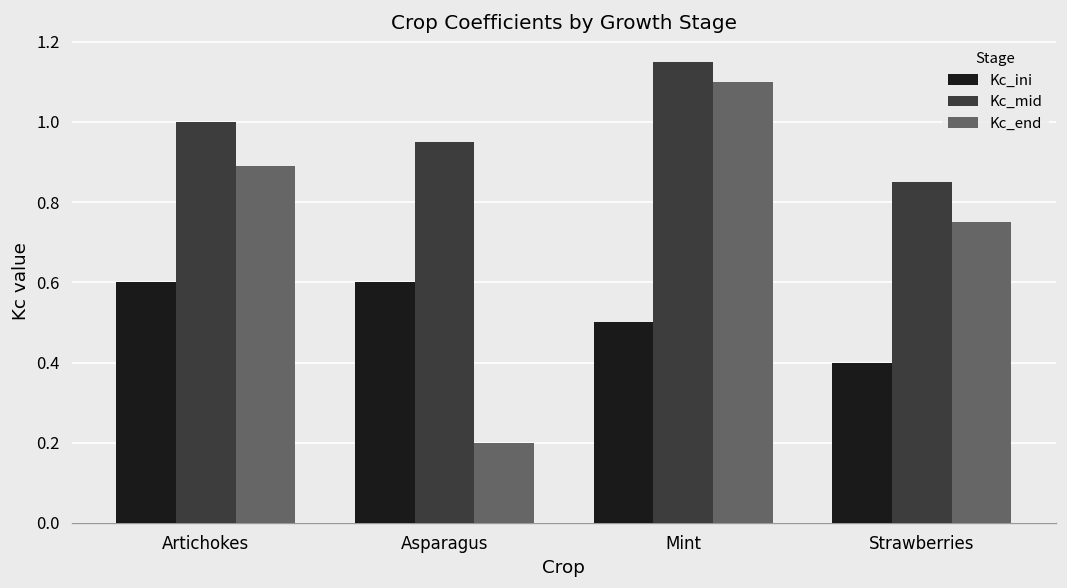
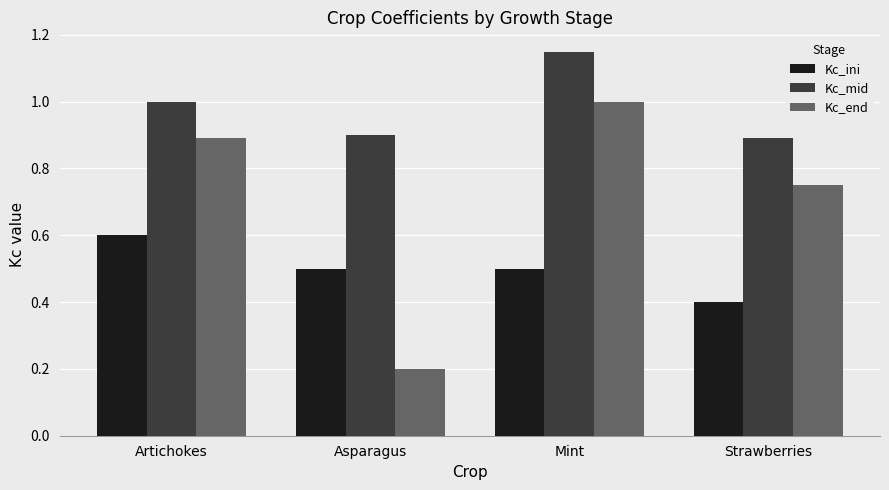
  {
    "Kc_ini": {
      "Artichokes": 0.6,
-     "Asparagus": 0.6,
+     "Asparagus": 0.5,
      "Mint": 0.5,
      "Strawberries": 0.4
    },
    "Kc_mid": {
      "Artichokes": 1.00,
-     "Asparagus": 0.95,
+     "Asparagus": 0.90,
      "Mint": 1.15,
-     "Strawberries": 0.85
+     "Strawberries": 0.89
    },
    "Kc_end": {
      "Artichokes": 0.89,
      "Asparagus": 0.2,
-     "Mint": 1.1,
+     "Mint": 1.0,
      "Strawberries": 0.75
    }
  }
